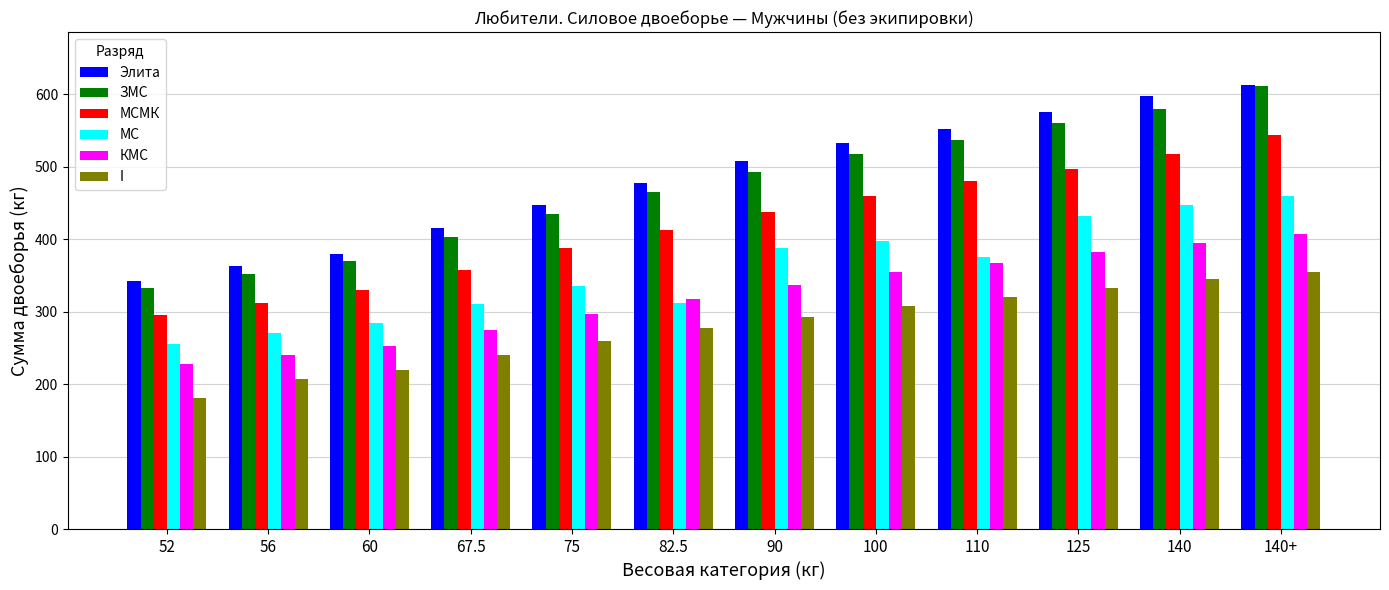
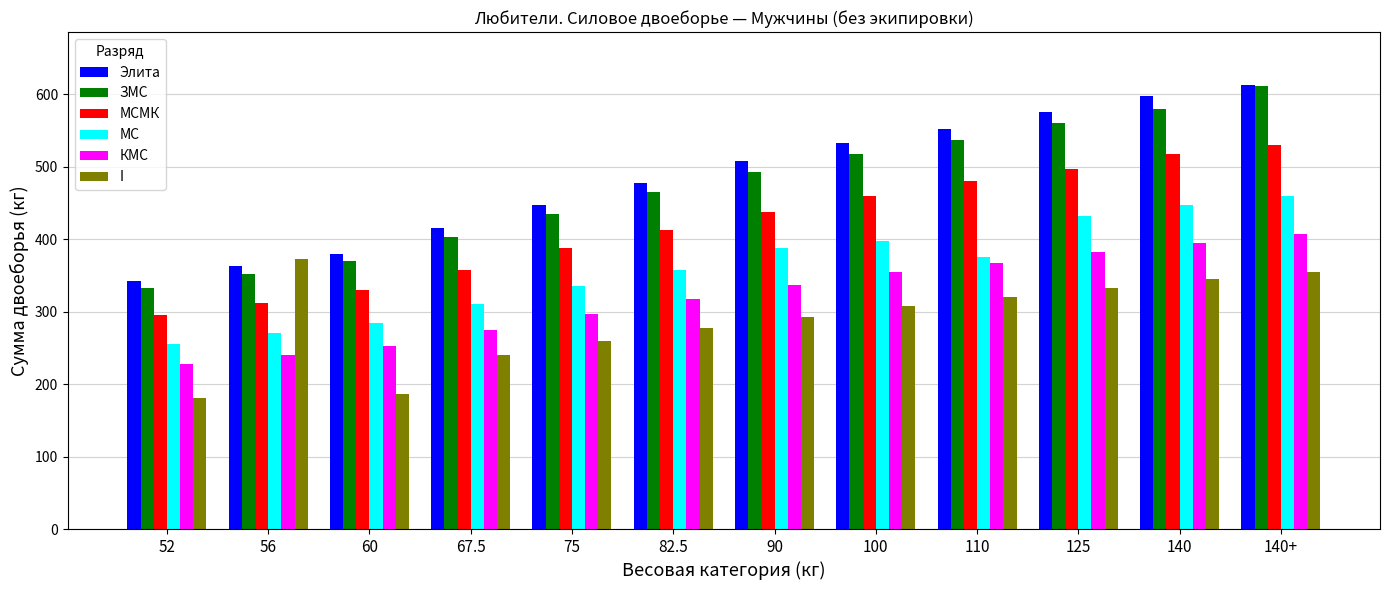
  {
    "Элита": {
      "52": 340,
      "56": 360,
      "60": 380,
      "67.5": 420,
      "75": 450,
      "82.5": 480,
      "90": 510,
      "100": 530,
      "110": 550,
      "125": 580,
      "140": 600,
      "140+": 610
    },
    "ЗМС": {
      "52": 330,
      "56": 350,
      "60": 370,
      "67.5": 400,
      "75": 440,
      "82.5": 470,
      "90": 490,
      "100": 520,
      "110": 540,
      "125": 560,
      "140": 580,
      "140+": 610
    },
    "МСМК": {
      "52": 300,
      "56": 310,
      "60": 330,
      "67.5": 360,
      "75": 390,
      "82.5": 410,
      "90": 440,
      "100": 460,
      "110": 480,
      "125": 500,
      "140": 520,
-     "140+": 540
+     "140+": 530
    },
    "МС": {
      "52": 260,
      "56": 270,
      "60": 290,
      "67.5": 310,
      "75": 340,
-     "82.5": 310,
+     "82.5": 360,
      "90": 390,
      "100": 400,
      "110": 380,
      "125": 430,
      "140": 450,
      "140+": 460
    },
    "КМС": {
      "52": 230,
      "56": 240,
      "60": 250,
      "67.5": 280,
      "75": 300,
      "82.5": 320,
      "90": 340,
      "100": 360,
      "110": 370,
      "125": 380,
      "140": 400,
      "140+": 410
    },
    "I": {
      "52": 180,
-     "56": 210,
-     "60": 220,
+     "56": 370,
+     "60": 190,
      "67.5": 240,
      "75": 260,
      "82.5": 280,
      "90": 290,
      "100": 310,
      "110": 320,
      "125": 330,
      "140": 350,
      "140+": 360
    }
  }
